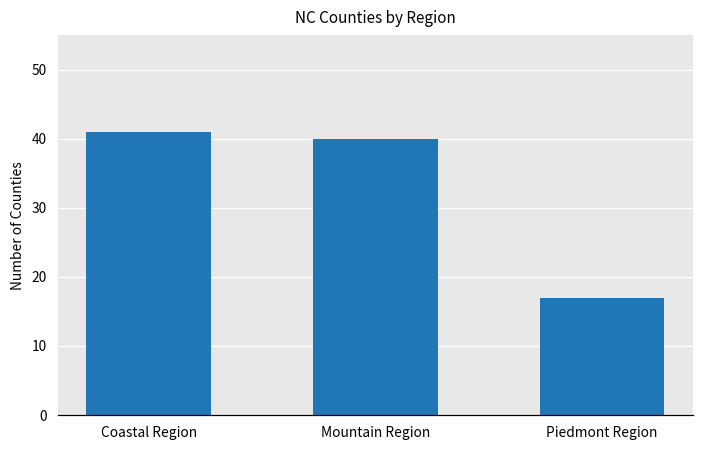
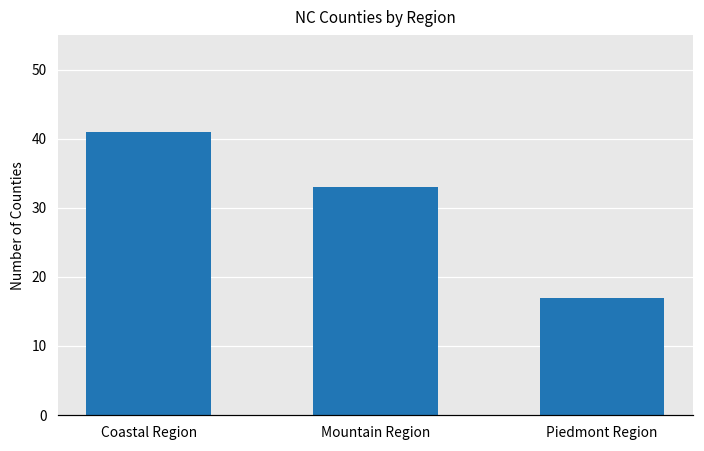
  {
    "Coastal Region": 41,
-   "Mountain Region": 40,
+   "Mountain Region": 33,
    "Piedmont Region": 17
  }
